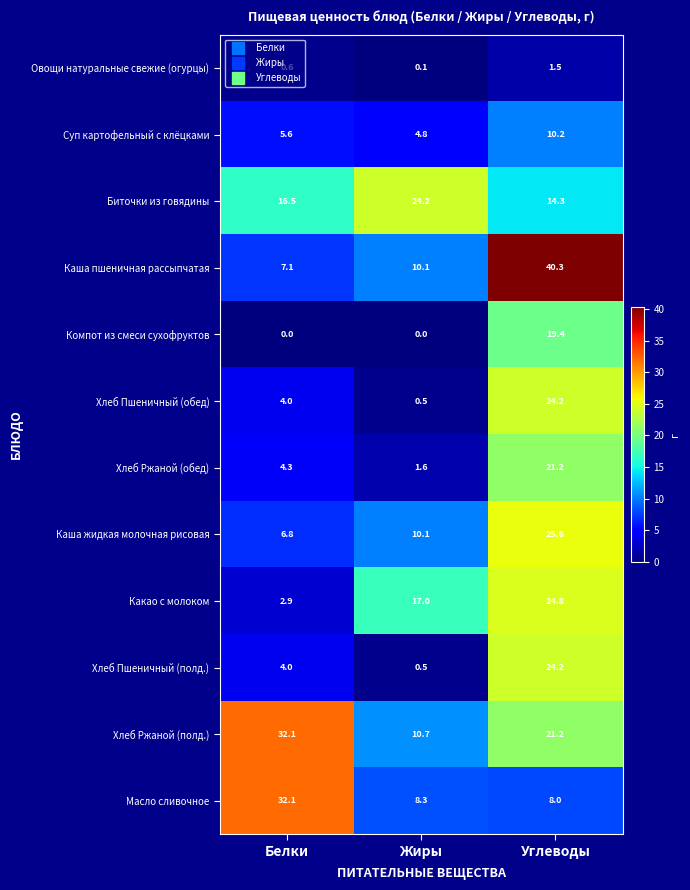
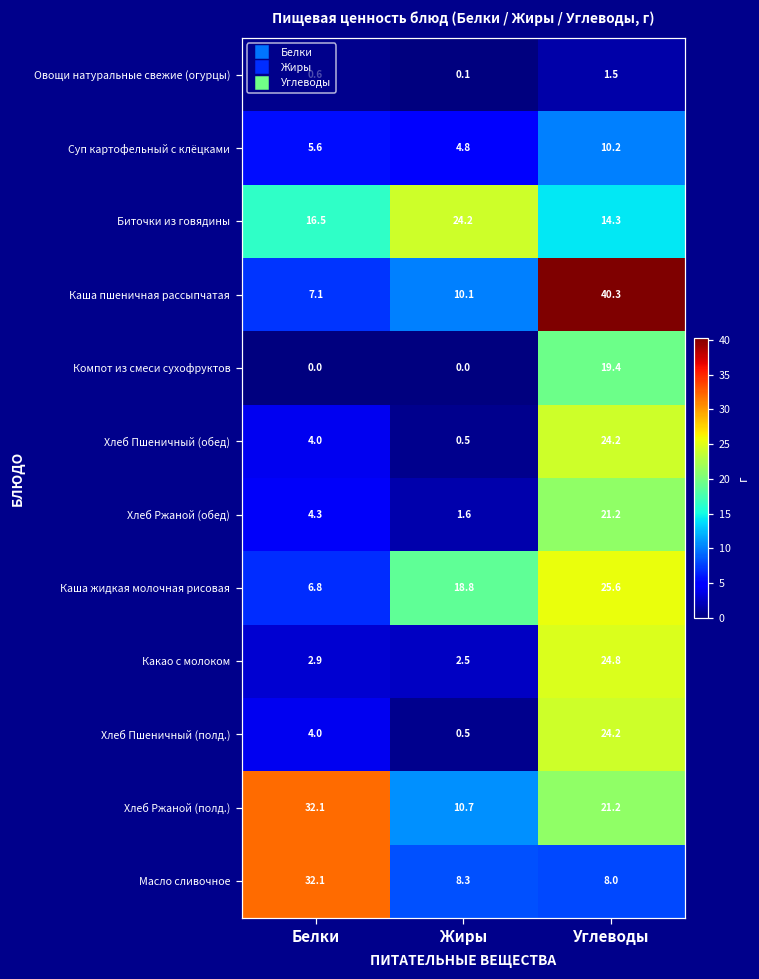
  {
    "Овощи натуральные свежие (огурцы)": {
      "Жиры": 0.1,
      "Углеводы": 1.5
    },
    "Суп картофельный с клёцками": {
      "Белки": 5.6,
      "Жиры": 4.8,
      "Углеводы": 10.2
    },
    "Биточки из говядины": {
      "Белки": 16.5,
      "Жиры": 24.2,
      "Углеводы": 14.3
    },
    "Каша пшеничная рассыпчатая": {
      "Белки": 7.1,
      "Жиры": 10.1,
      "Углеводы": 40.3
    },
    "Компот из смеси сухофруктов": {
      "Белки": 0.0,
      "Жиры": 0.0,
      "Углеводы": 19.4
    },
    "Хлеб Пшеничный (обед)": {
      "Белки": 4.0,
      "Жиры": 0.5,
      "Углеводы": 24.2
    },
    "Хлеб Ржаной (обед)": {
      "Белки": 4.3,
      "Жиры": 1.6,
      "Углеводы": 21.2
    },
    "Каша жидкая молочная рисовая": {
      "Белки": 6.8,
-     "Жиры": 10.1,
+     "Жиры": 18.8,
      "Углеводы": 25.6
    },
    "Какао с молоком": {
      "Белки": 2.9,
-     "Жиры": 17.0,
+     "Жиры": 2.5,
      "Углеводы": 24.8
    },
    "Хлеб Пшеничный (полд.)": {
      "Белки": 4.0,
      "Жиры": 0.5,
      "Углеводы": 24.2
    },
    "Хлеб Ржаной (полд.)": {
      "Белки": 32.1,
      "Жиры": 10.7,
      "Углеводы": 21.2
    },
    "Масло сливочное": {
      "Белки": 32.1,
      "Жиры": 8.3,
      "Углеводы": 8.0
    }
  }
